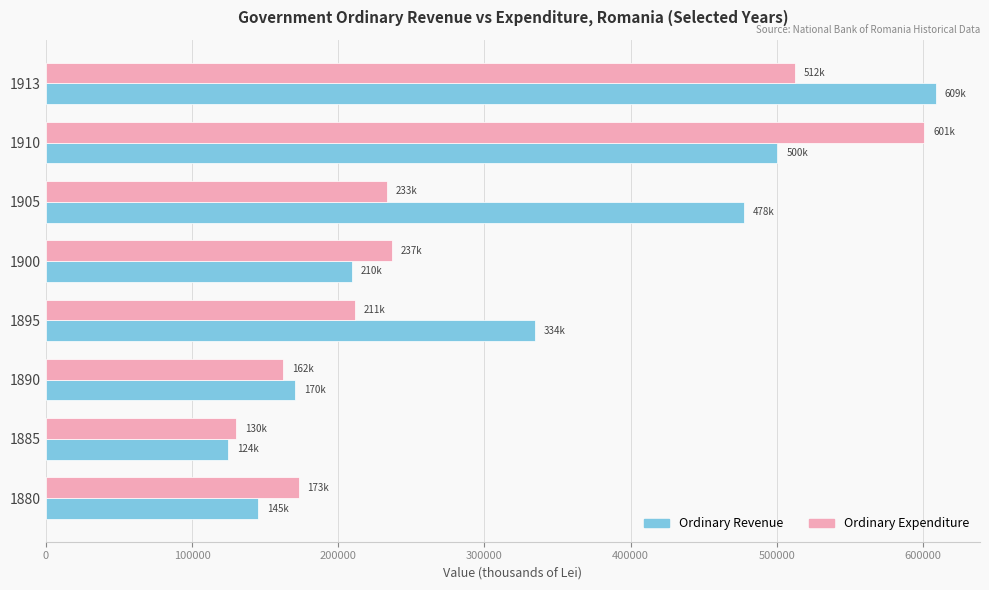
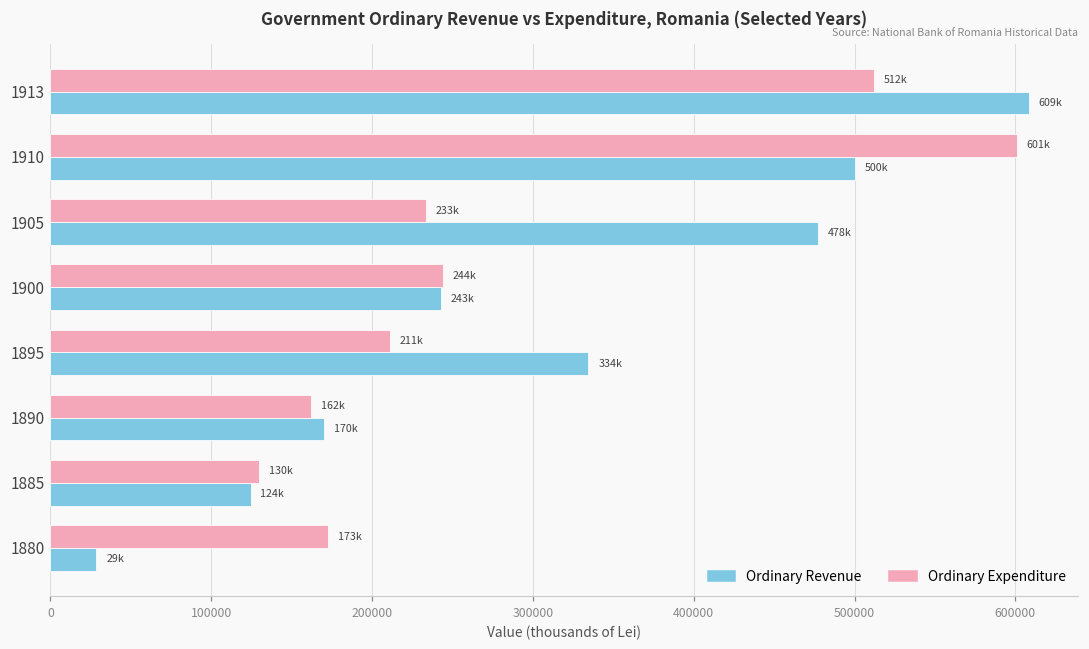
  {
    "Ordinary Revenue": {
      "1913": "609k",
      "1910": "500k",
      "1905": "478k",
-     "1900": "210k",
+     "1900": "243k",
      "1895": "334k",
      "1890": "170k",
      "1885": "124k",
-     "1880": "145k"
+     "1880": "29k"
    },
    "Ordinary Expenditure": {
      "1913": "512k",
      "1910": "601k",
      "1905": "233k",
-     "1900": "237k",
+     "1900": "244k",
      "1895": "211k",
      "1890": "162k",
      "1885": "130k",
      "1880": "173k"
    }
  }
